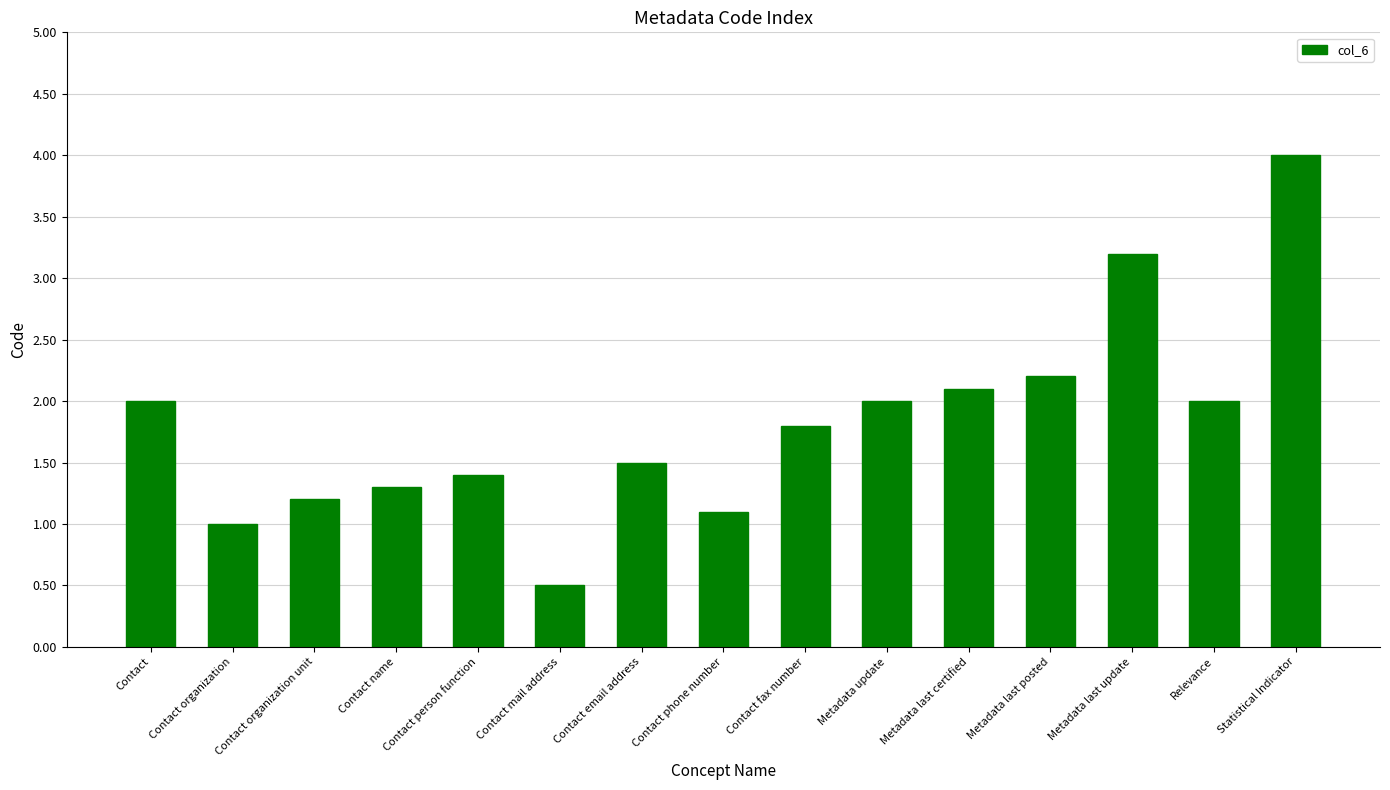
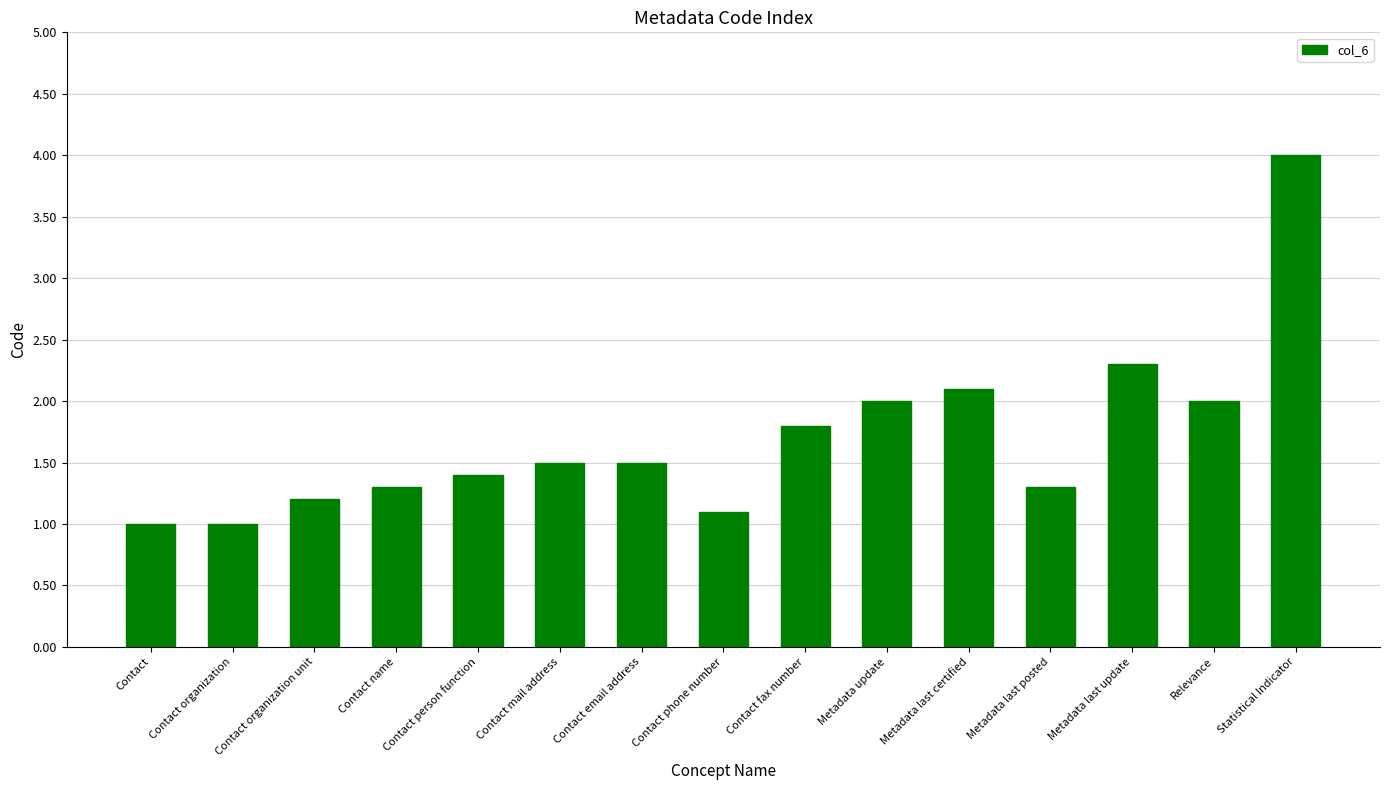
  {
-   "Contact": 2,
+   "Contact": 1,
    "Contact organization": 1.0,
    "Contact organization unit": 1.2,
    "Contact name": 1.3,
    "Contact person function": 1.4,
-   "Contact mail address": 0.5,
+   "Contact mail address": 1.5,
    "Contact email address": 1.5,
    "Contact phone number": 1.1,
    "Contact fax number": 1.8,
    "Metadata update": 2.0,
    "Metadata last certified": 2.1,
-   "Metadata last posted": 2.2,
-   "Metadata last update": 3.2,
+   "Metadata last posted": 1.3,
+   "Metadata last update": 2.3,
    "Relevance": 2.0,
    "Statistical Indicator": 4.0
  }
